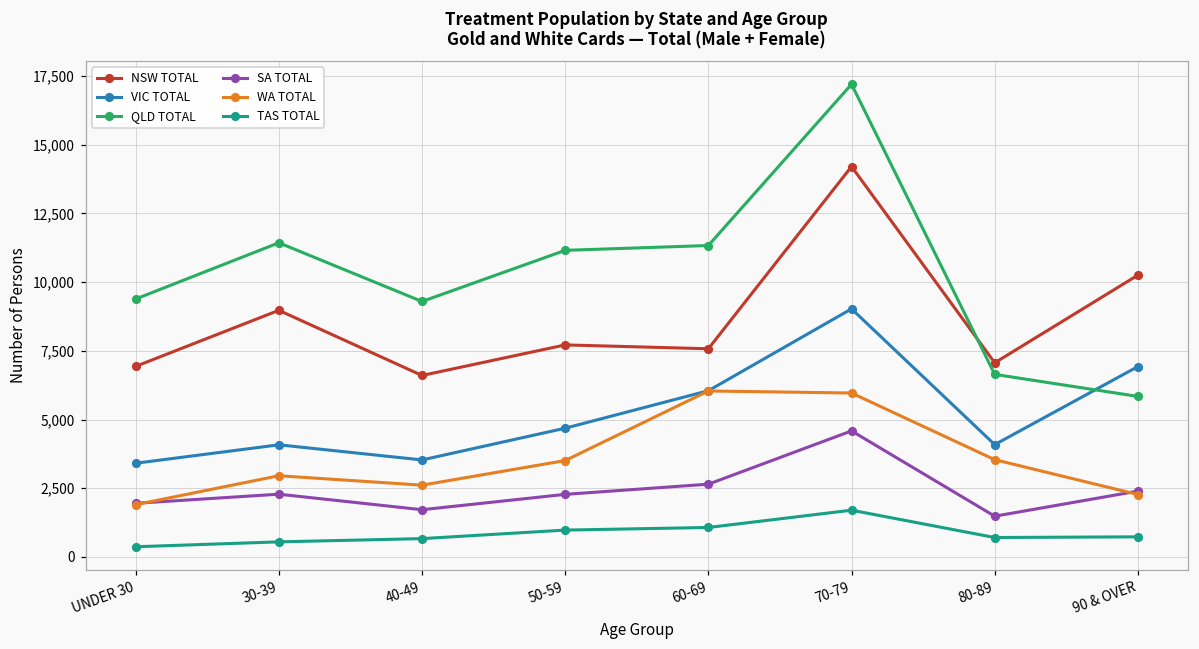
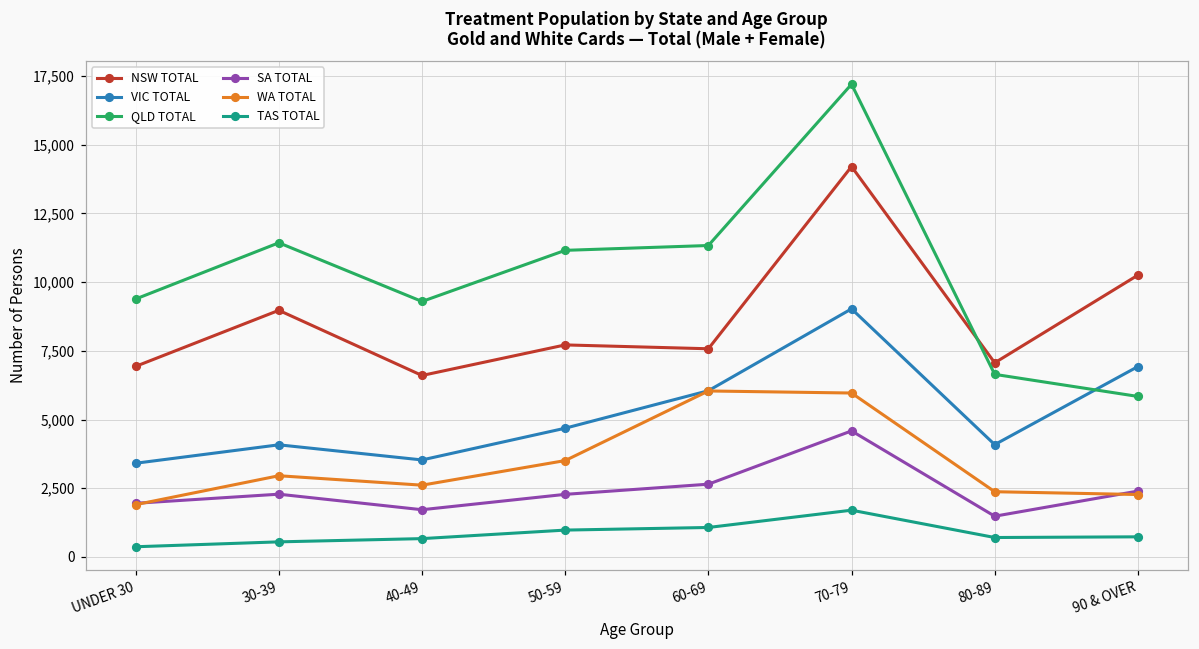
  {
    "NSW TOTAL": {
      "UNDER 30": "6,900",
      "30-39": "9,000",
      "40-49": "6,600",
      "50-59": "7,700",
      "60-69": "7,600",
      "70-79": "14,200",
      "80-89": "7,100",
      "90 & OVER": "10,300"
    },
    "VIC TOTAL": {
      "UNDER 30": "3,400",
      "30-39": "4,100",
      "40-49": "3,500",
      "50-59": "4,700",
      "70-79": "9,000",
      "80-89": "4,100",
      "90 & OVER": "6,900"
    },
    "SA TOTAL": {
      "30-39": "2,300",
      "40-49": "1,700",
      "50-59": "2,300",
      "60-69": "2,600",
      "70-79": "4,600",
      "80-89": "1,500",
      "90 & OVER": "2,400"
    },
    "WA TOTAL": {
      "30-39": "3,000",
      "40-49": "2,600",
      "50-59": "3,500",
      "70-79": "6,000",
-     "80-89": "3,500",
+     "80-89": "2,400",
      "90 & OVER": "2,300"
    }
  }
